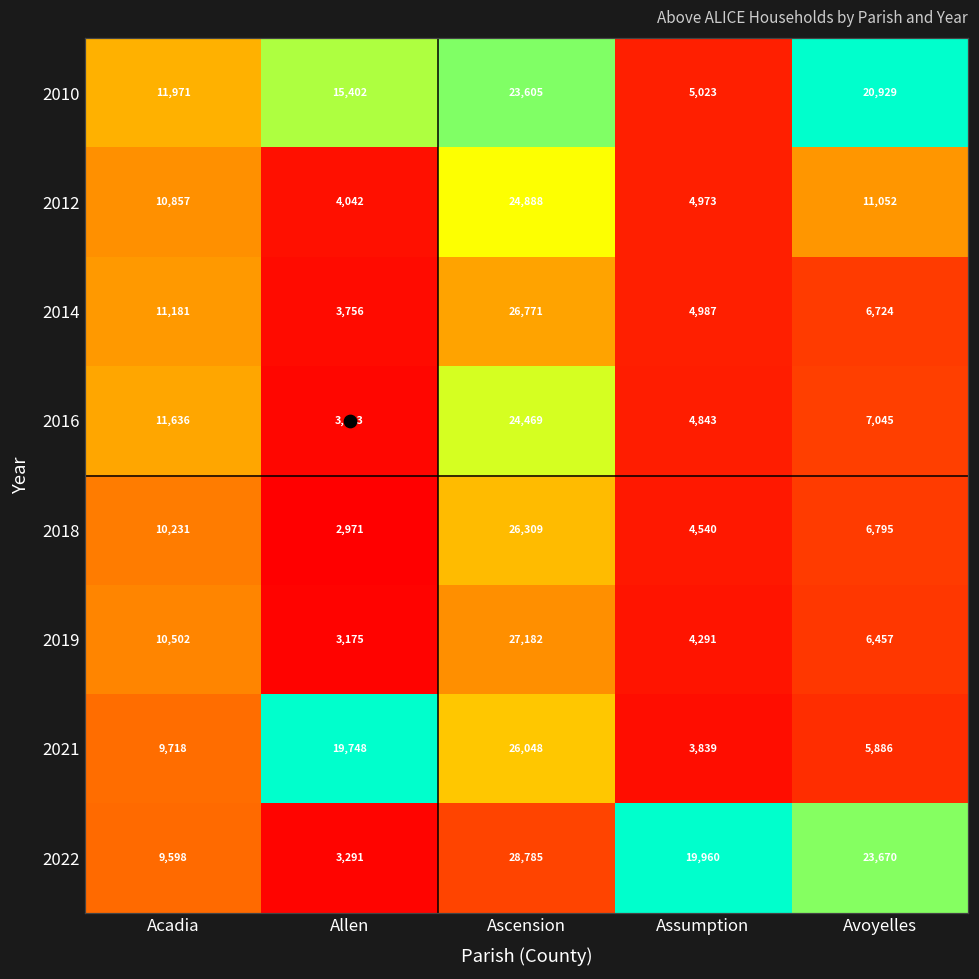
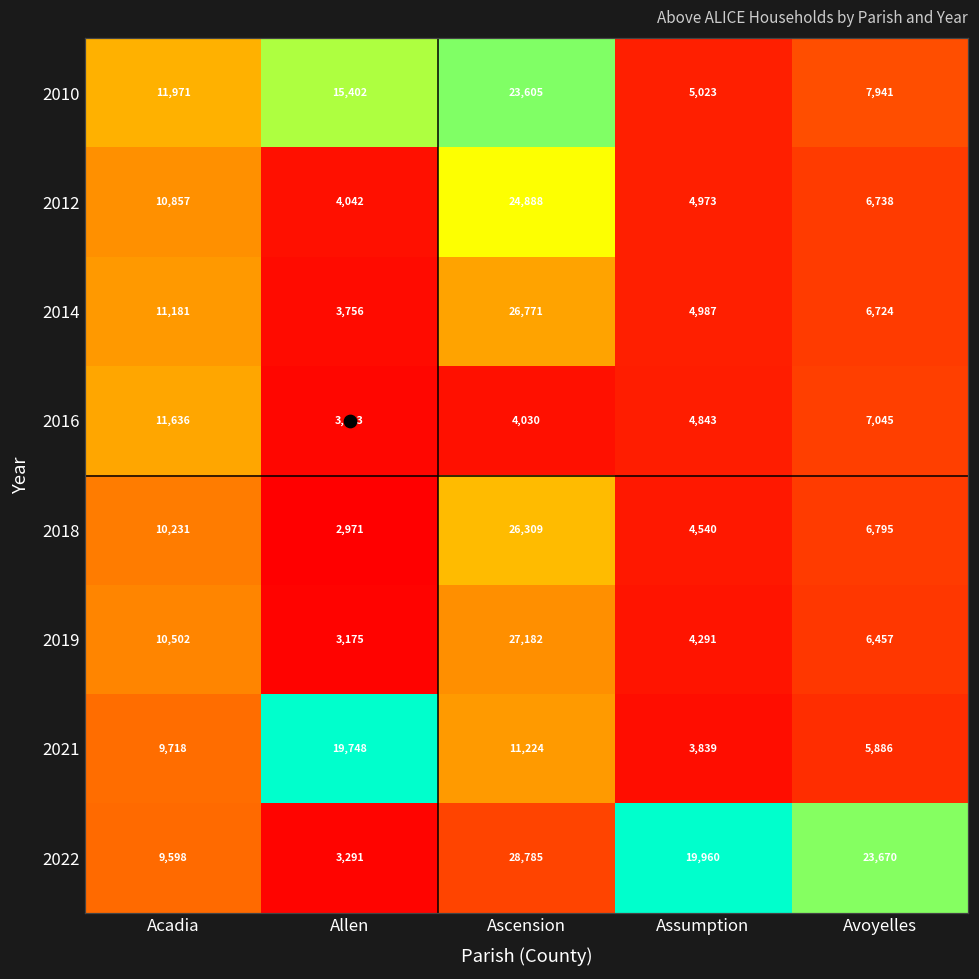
  {
    "2010": {
      "Acadia": "11,971",
      "Allen": "15,402",
      "Ascension": "23,605",
      "Assumption": "5,023",
-     "Avoyelles": "20,929"
+     "Avoyelles": "7,941"
    },
    "2012": {
      "Acadia": "10,857",
      "Allen": "4,042",
      "Ascension": "24,888",
      "Assumption": "4,973",
-     "Avoyelles": "11,052"
+     "Avoyelles": "6,738"
    },
    "2014": {
      "Acadia": "11,181",
      "Allen": "3,756",
      "Ascension": "26,771",
      "Assumption": "4,987",
      "Avoyelles": "6,724"
    },
    "2016": {
      "Acadia": "11,636",
-     "Ascension": "24,469",
+     "Ascension": "4,030",
      "Assumption": "4,843",
      "Avoyelles": "7,045"
    },
    "2018": {
      "Acadia": "10,231",
      "Allen": "2,971",
      "Ascension": "26,309",
      "Assumption": "4,540",
      "Avoyelles": "6,795"
    },
    "2019": {
      "Acadia": "10,502",
      "Allen": "3,175",
      "Ascension": "27,182",
      "Assumption": "4,291",
      "Avoyelles": "6,457"
    },
    "2021": {
      "Acadia": "9,718",
      "Allen": "19,748",
-     "Ascension": "26,048",
+     "Ascension": "11,224",
      "Assumption": "3,839",
      "Avoyelles": "5,886"
    },
    "2022": {
      "Acadia": "9,598",
      "Allen": "3,291",
      "Ascension": "28,785",
      "Assumption": "19,960",
      "Avoyelles": "23,670"
    }
  }
